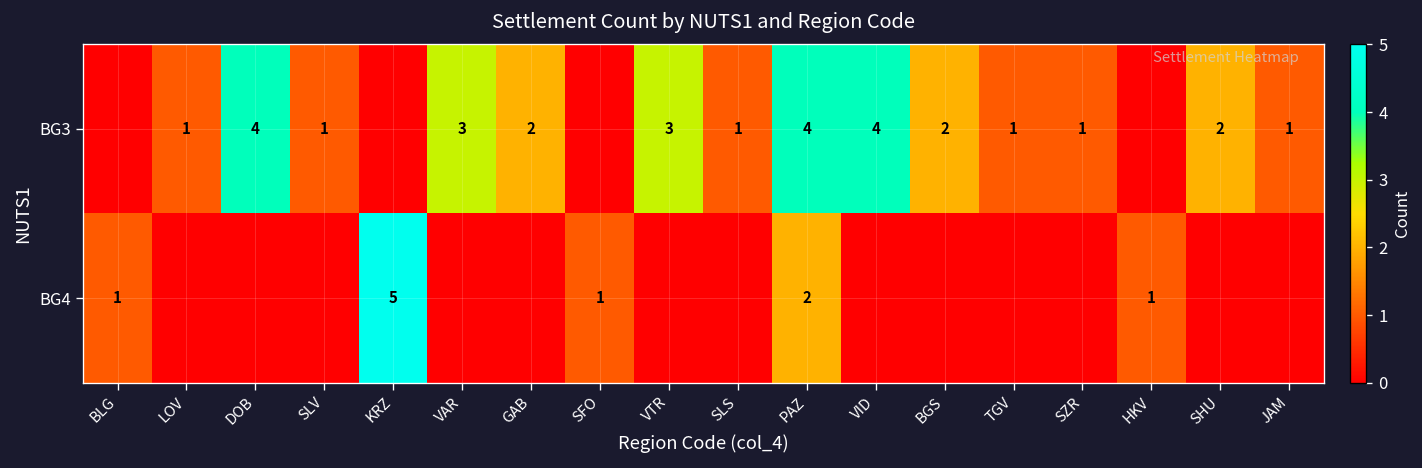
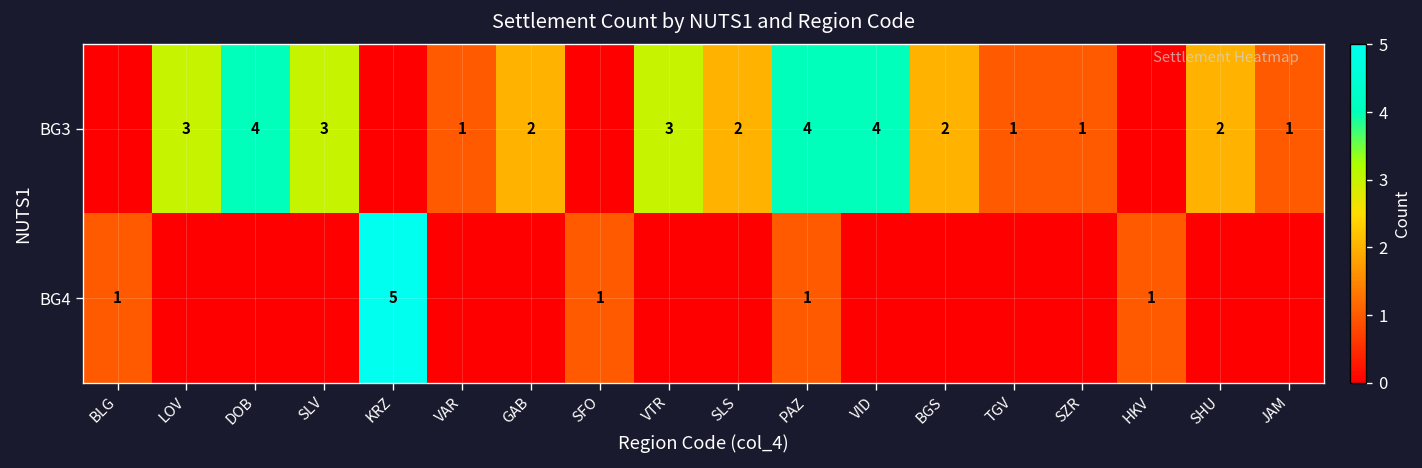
  {
    "BG3": {
-     "LOV": 1,
+     "LOV": 3,
      "DOB": 4,
-     "SLV": 1,
-     "VAR": 3,
+     "SLV": 3,
+     "VAR": 1,
      "GAB": 2,
      "VTR": 3,
-     "SLS": 1,
+     "SLS": 2,
      "PAZ": 4,
      "VID": 4,
      "BGS": 2,
      "TGV": 1,
      "SZR": 1,
      "JAM": 1
    },
    "BG4": {
      "BLG": 1,
      "KRZ": 5,
      "SFO": 1,
-     "PAZ": 2,
+     "PAZ": 1,
      "HKV": 1
    }
  }
